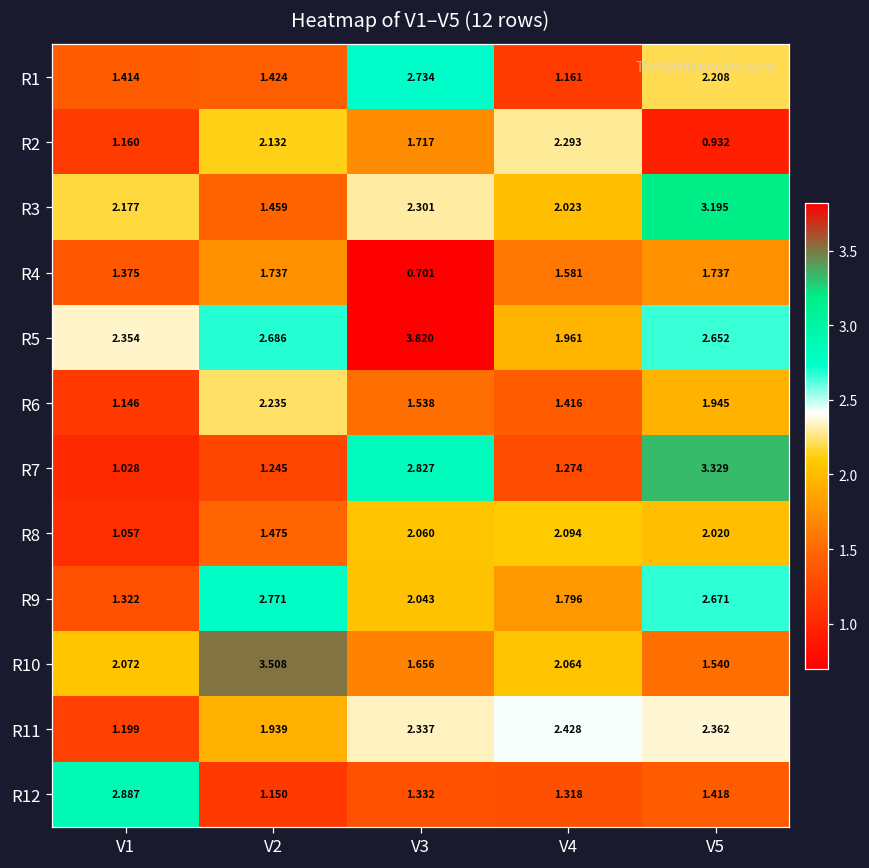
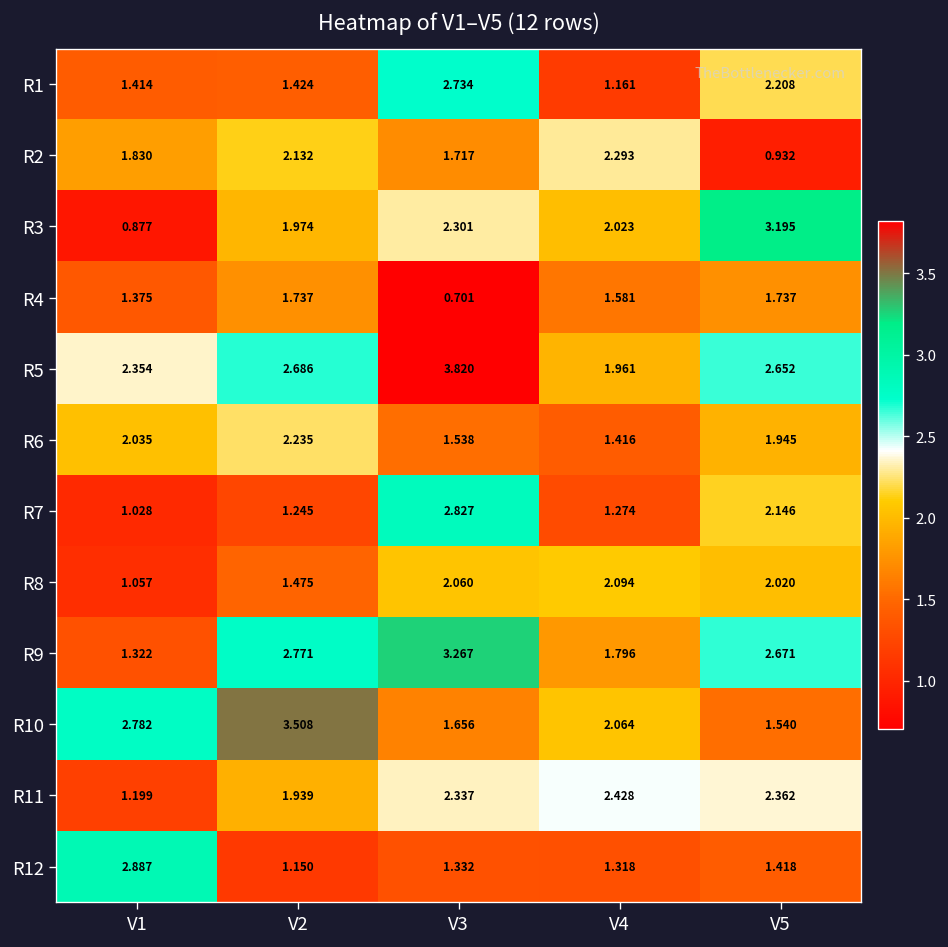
  {
    "R1": {
      "V1": 1.414,
      "V2": 1.424,
      "V3": 2.734,
      "V4": 1.161
    },
    "R2": {
-     "V1": 1.160,
+     "V1": 1.830,
      "V2": 2.132,
      "V3": 1.717,
      "V4": 2.293,
      "V5": 0.932
    },
    "R3": {
-     "V1": 2.177,
-     "V2": 1.459,
+     "V1": 0.877,
+     "V2": 1.974,
      "V3": 2.301,
      "V4": 2.023,
      "V5": 3.195
    },
    "R4": {
      "V1": 1.375,
      "V2": 1.737,
      "V3": 0.701,
      "V4": 1.581,
      "V5": 1.737
    },
    "R5": {
      "V1": 2.354,
      "V2": 2.686,
      "V3": 3.820,
      "V4": 1.961,
      "V5": 2.652
    },
    "R6": {
-     "V1": 1.146,
+     "V1": 2.035,
      "V2": 2.235,
      "V3": 1.538,
      "V4": 1.416,
      "V5": 1.945
    },
    "R7": {
      "V1": 1.028,
      "V2": 1.245,
      "V3": 2.827,
      "V4": 1.274,
-     "V5": 3.329
+     "V5": 2.146
    },
    "R8": {
      "V1": 1.057,
      "V2": 1.475,
      "V3": 2.060,
      "V4": 2.094,
      "V5": 2.020
    },
    "R9": {
      "V1": 1.322,
      "V2": 2.771,
-     "V3": 2.043,
+     "V3": 3.267,
      "V4": 1.796,
      "V5": 2.671
    },
    "R10": {
-     "V1": 2.072,
+     "V1": 2.782,
      "V2": 3.508,
      "V3": 1.656,
      "V4": 2.064,
      "V5": 1.540
    },
    "R11": {
      "V1": 1.199,
      "V2": 1.939,
      "V3": 2.337,
      "V4": 2.428,
      "V5": 2.362
    },
    "R12": {
      "V1": 2.887,
      "V2": 1.150,
      "V3": 1.332,
      "V4": 1.318,
      "V5": 1.418
    }
  }
